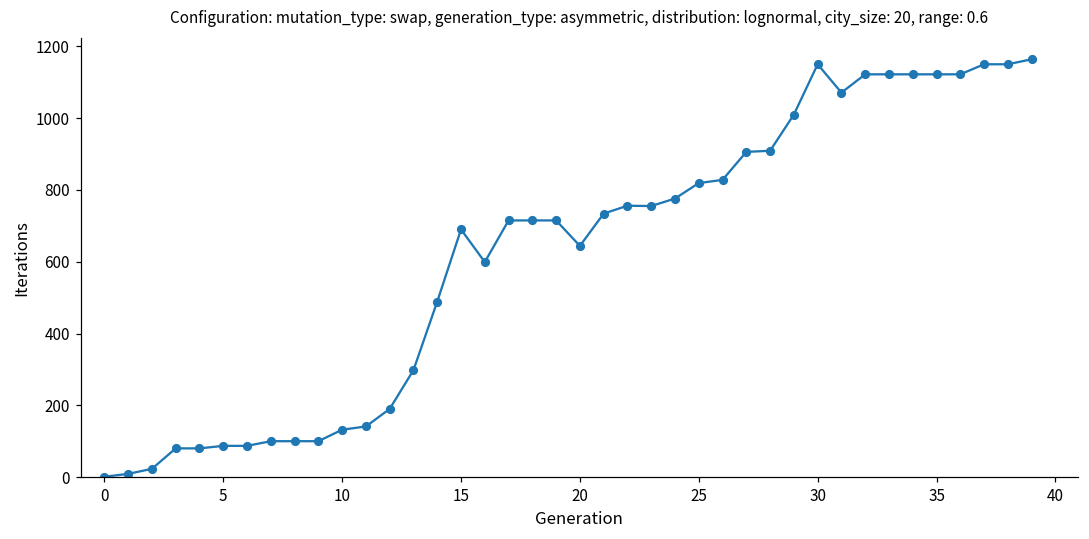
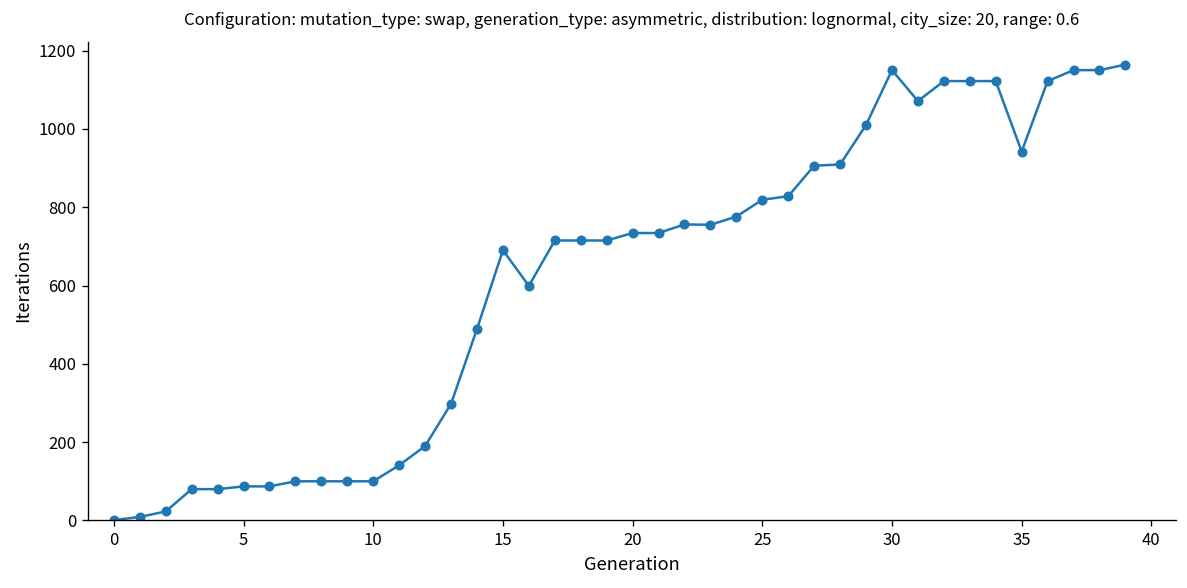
  {
    "0": 0,
    "5": 90,
-   "10": 130,
+   "10": 100,
    "15": 690,
-   "20": 640,
+   "20": 730,
    "25": 820,
    "30": 1150,
-   "35": 1120
+   "35": 940
  }
